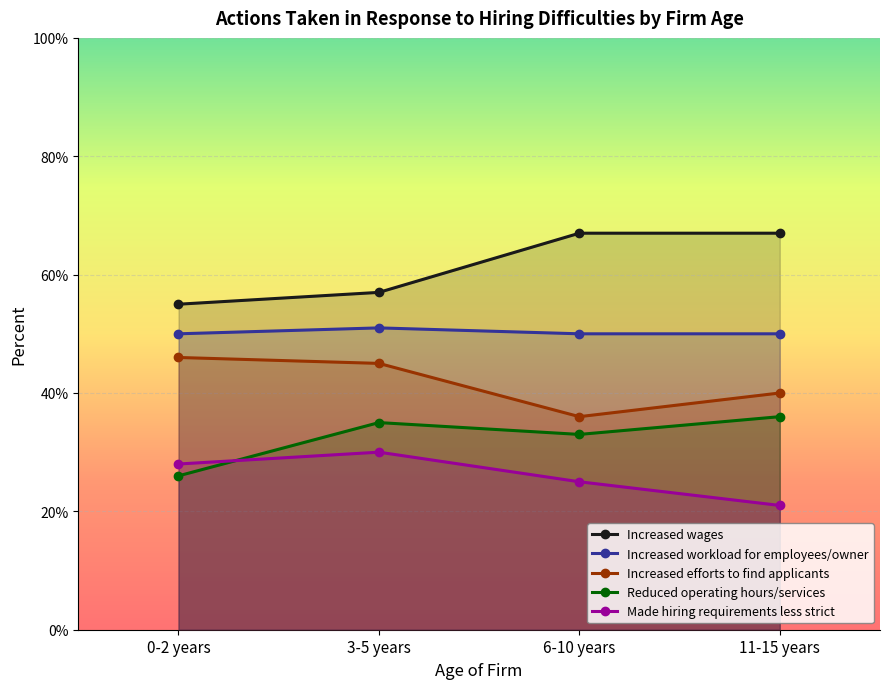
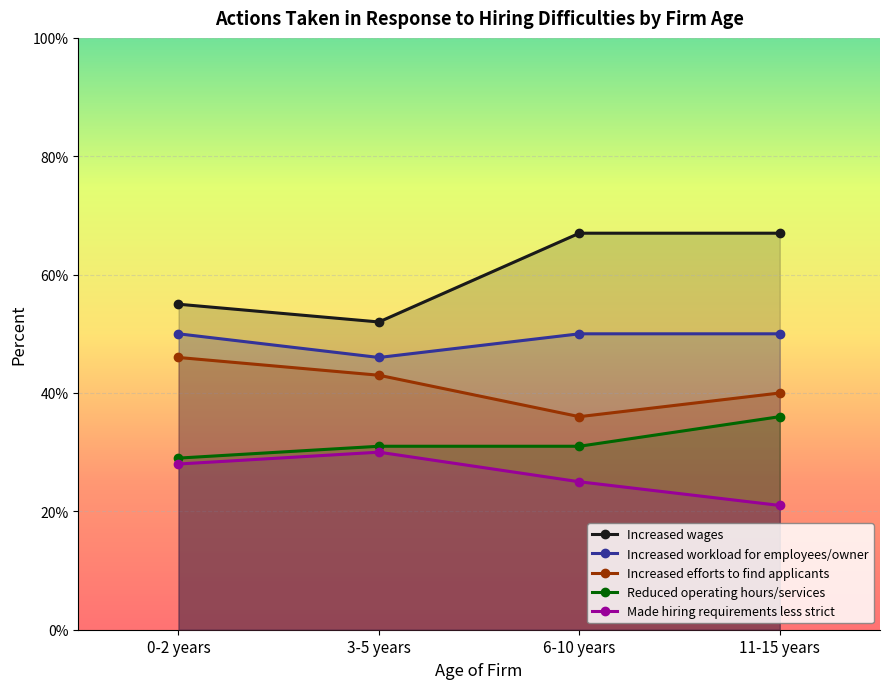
  {
    "Increased wages": {
      "0-2 years": "55%",
-     "3-5 years": "57%",
+     "3-5 years": "52%",
      "6-10 years": "67%",
      "11-15 years": "67%"
    },
    "Increased workload for employees/owner": {
      "0-2 years": "50%",
-     "3-5 years": "51%",
+     "3-5 years": "46%",
      "6-10 years": "50%",
      "11-15 years": "50%"
    },
    "Increased efforts to find applicants": {
      "0-2 years": "46%",
-     "3-5 years": "45%",
+     "3-5 years": "43%",
      "6-10 years": "36%",
      "11-15 years": "40%"
    },
    "Reduced operating hours/services": {
-     "0-2 years": "26%",
-     "3-5 years": "35%",
-     "6-10 years": "33%",
+     "0-2 years": "29%",
+     "3-5 years": "31%",
+     "6-10 years": "31%",
      "11-15 years": "36%"
    },
    "Made hiring requirements less strict": {
      "0-2 years": "28%",
      "3-5 years": "30%",
      "6-10 years": "25%",
      "11-15 years": "21%"
    }
  }
